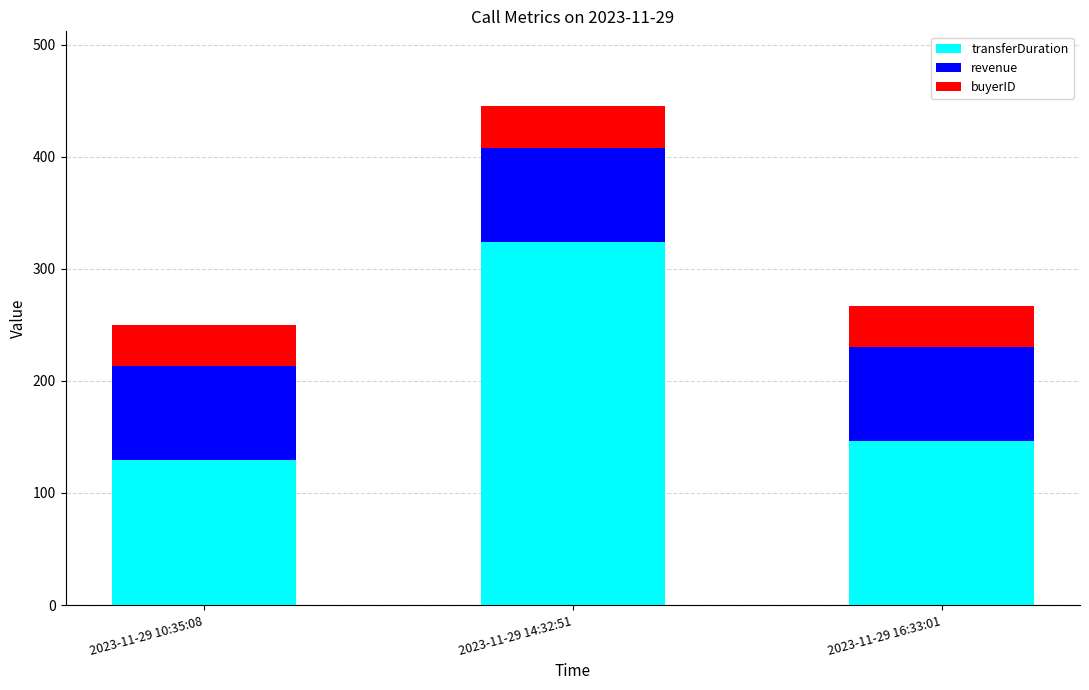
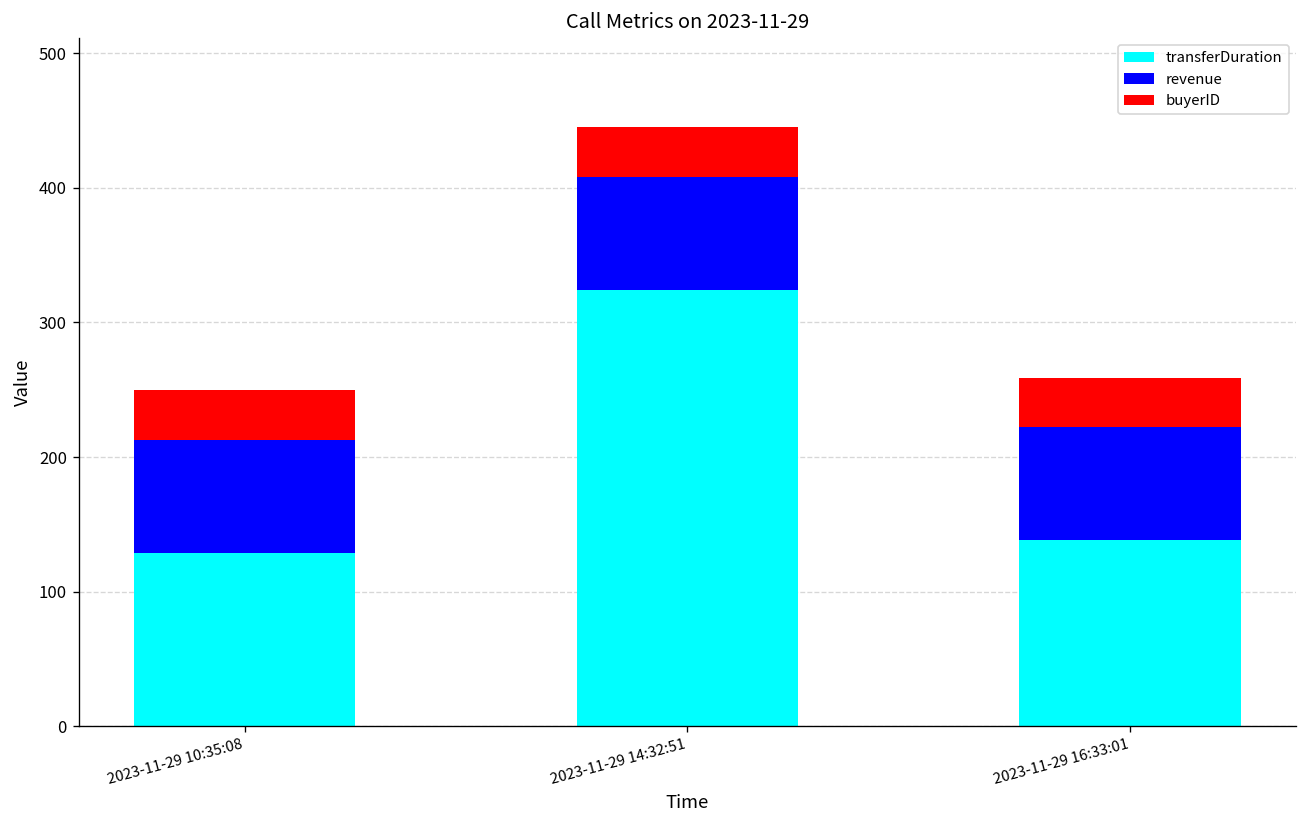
  {
    "transferDuration": {
      "2023-11-29 10:35:08": 129,
      "2023-11-29 14:32:51": 324,
-     "2023-11-29 16:33:01": 146
+     "2023-11-29 16:33:01": 138
    },
    "revenue": {
      "2023-11-29 10:35:08": 84,
      "2023-11-29 14:32:51": 84,
      "2023-11-29 16:33:01": 84
    },
    "buyerID": {
      "2023-11-29 10:35:08": 37,
      "2023-11-29 14:32:51": 37,
      "2023-11-29 16:33:01": 37
    }
  }
